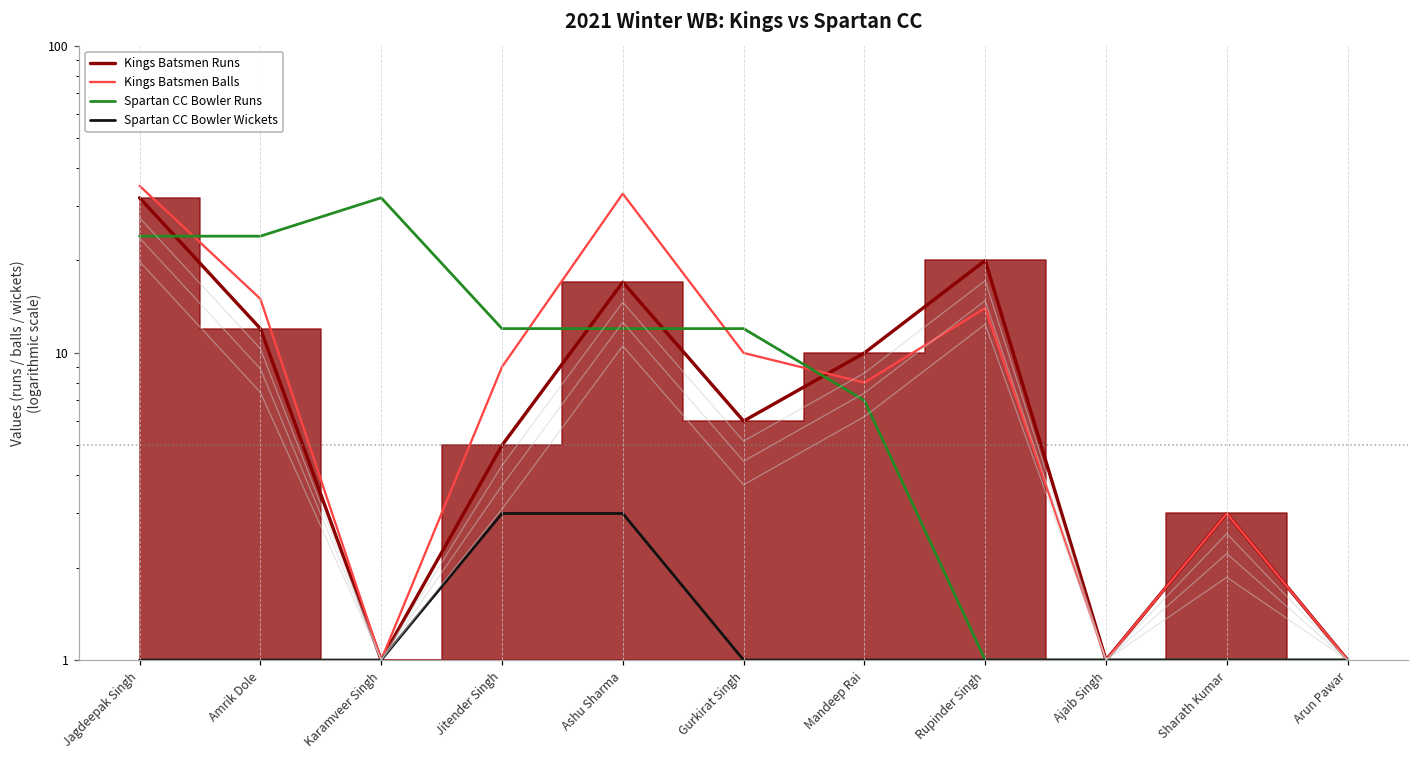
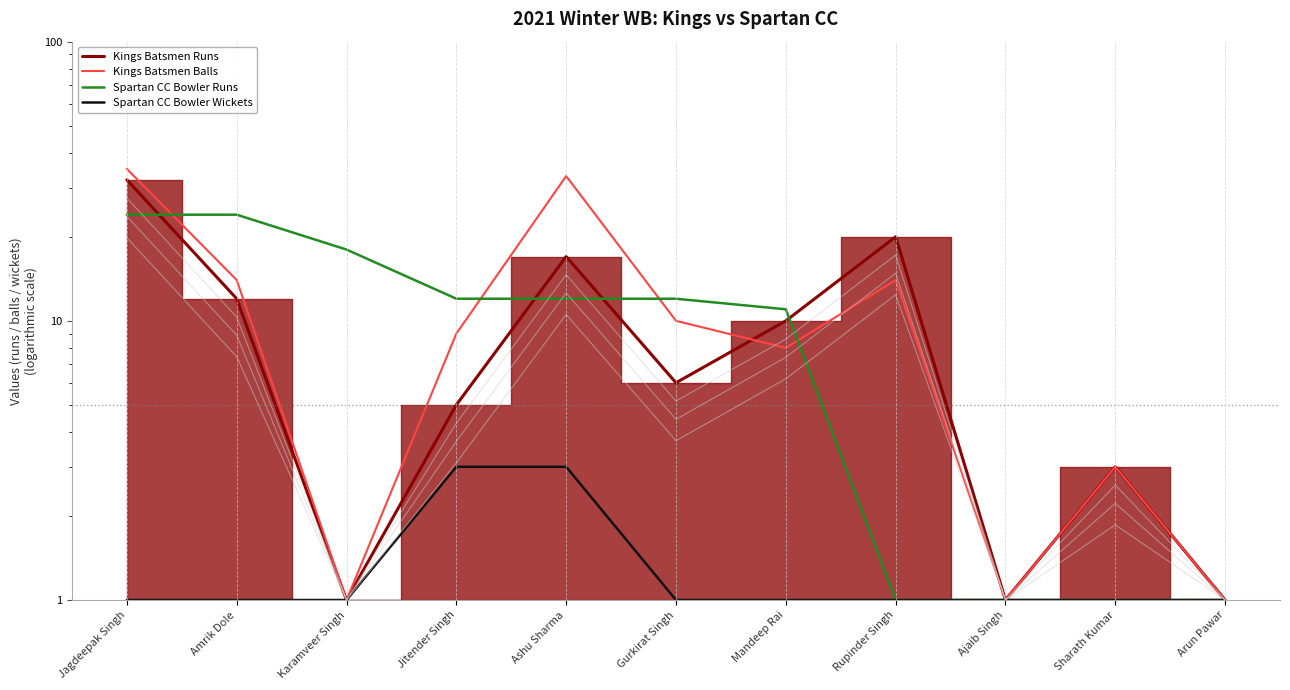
  {
    "Kings Batsmen Balls": {
      "Jagdeepak Singh": 35,
-     "Amrik Dole": 15,
+     "Amrik Dole": 14,
      "Jitender Singh": 9,
      "Ashu Sharma": 33,
      "Gurkirat Singh": 10,
      "Mandeep Rai": 8,
      "Rupinder Singh": 14
    },
    "Spartan CC Bowler Runs": {
      "Amrik Dole": 24,
-     "Karamveer Singh": 32,
+     "Karamveer Singh": 18,
      "Jitender Singh": 12,
      "Ashu Sharma": 12,
      "Gurkirat Singh": 12,
-     "Mandeep Rai": 7
+     "Mandeep Rai": 11
    },
    "Spartan CC Bowler Wickets": {
      "Jagdeepak Singh": 1,
      "Amrik Dole": 1,
      "Jitender Singh": 3,
      "Ashu Sharma": 3,
      "Gurkirat Singh": 1,
      "Mandeep Rai": 1
    }
  }
